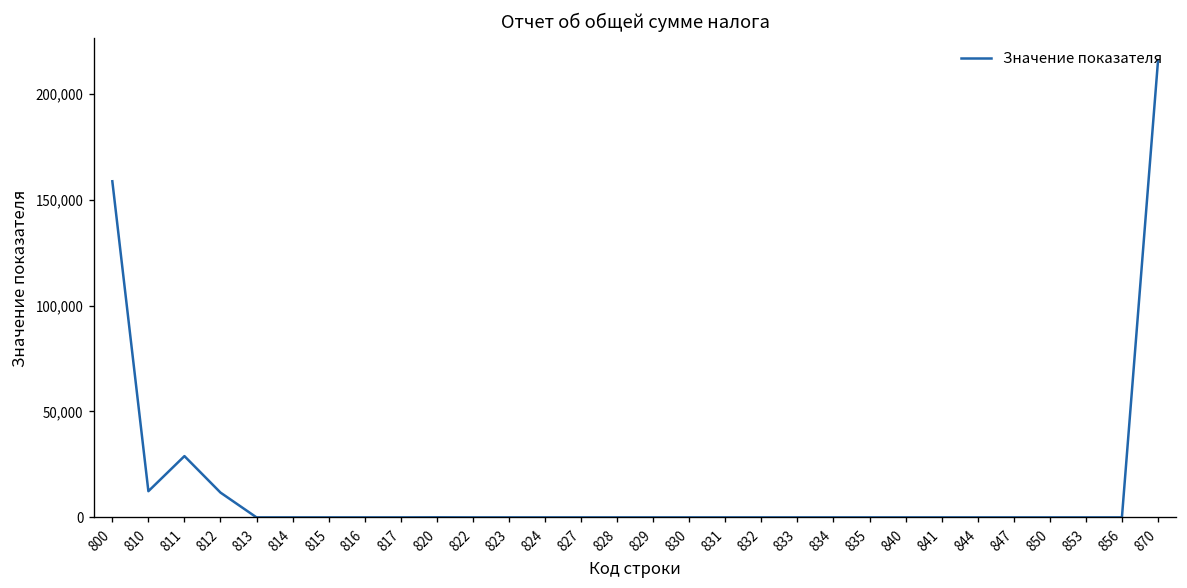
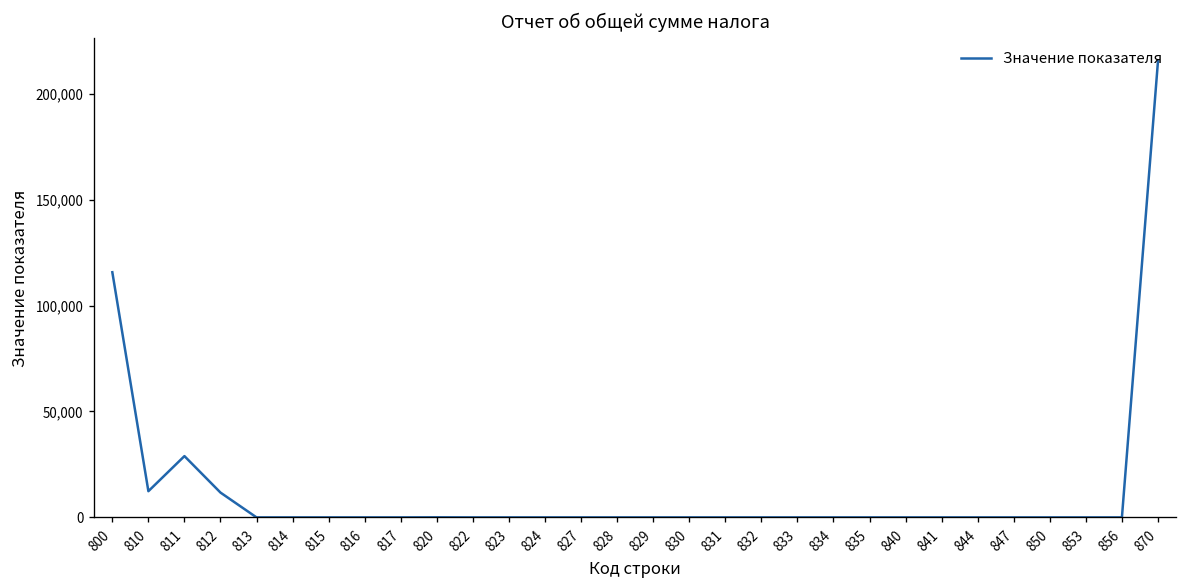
  {
-   "800": "159,000",
+   "800": "116,000",
    "810": "12,000",
    "811": "29,000",
    "812": "12,000",
    "813": "0",
    "814": "0",
    "815": "0",
    "816": "0",
    "817": "0",
    "820": "0",
    "822": "0",
    "823": "0",
    "824": "0",
    "827": "0",
    "828": "0",
    "829": "0",
    "830": "0",
    "831": "0",
    "832": "0",
    "833": "0",
    "834": "0",
    "835": "0",
    "840": "0",
    "841": "0",
    "844": "0",
    "847": "0",
    "850": "0",
    "853": "0",
    "856": "0",
    "870": "215,000"
  }
